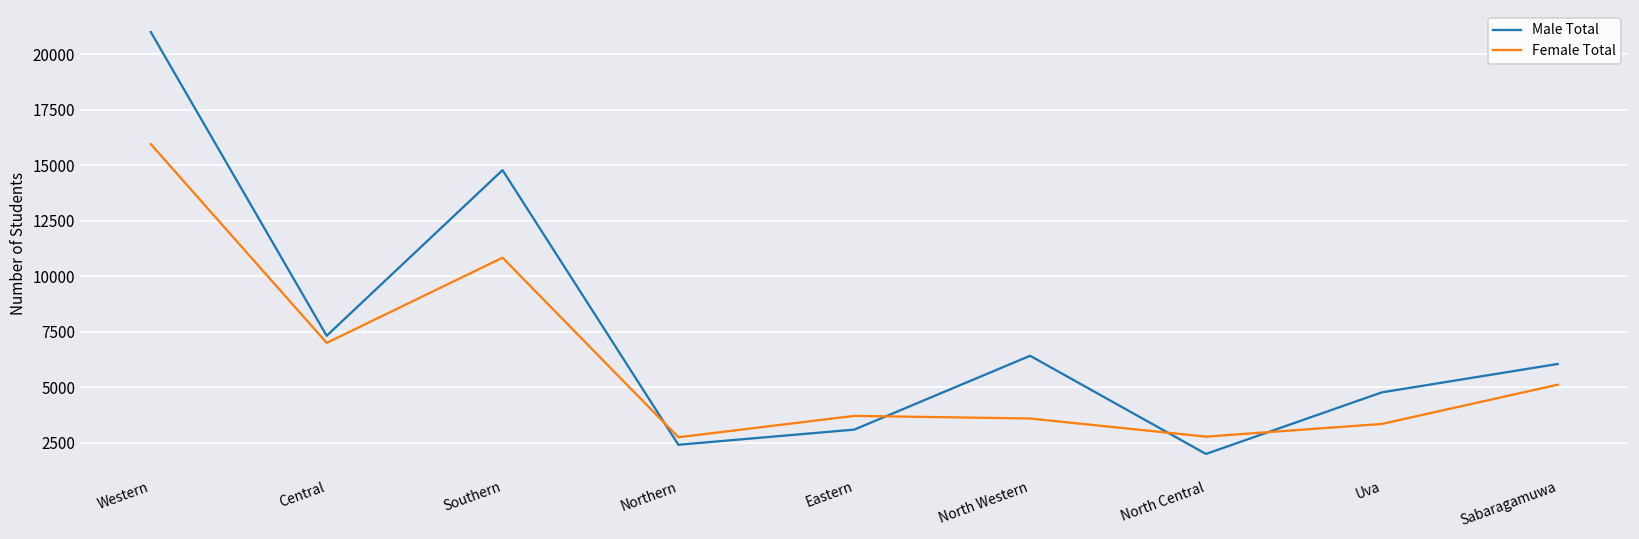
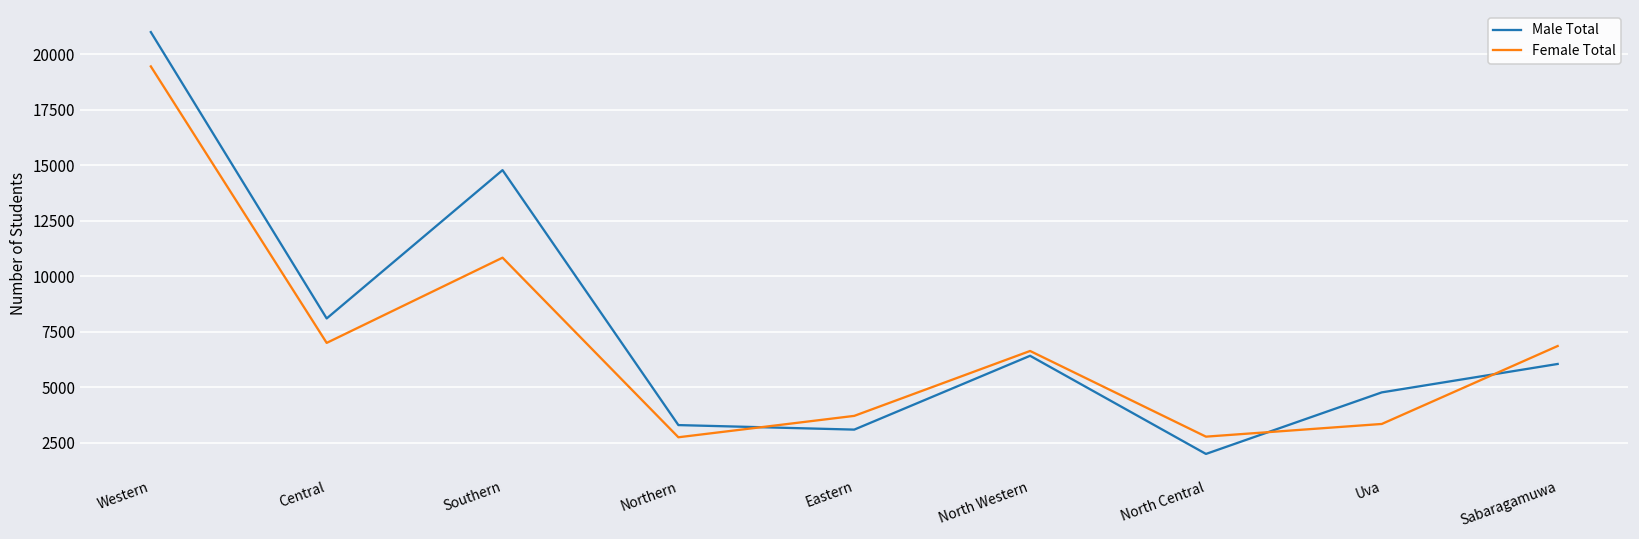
  {
    "Male Total": {
      "Western": 21000,
-     "Central": 7300,
+     "Central": 8100,
      "Southern": 14800,
-     "Northern": 2400,
+     "Northern": 3300,
      "Eastern": 3100,
      "North Western": 6400,
      "North Central": 2000,
      "Uva": 4800,
      "Sabaragamuwa": 6100
    },
    "Female Total": {
-     "Western": 16000,
+     "Western": 19500,
      "Central": 7000,
      "Southern": 10800,
      "Northern": 2700,
      "Eastern": 3700,
-     "North Western": 3600,
+     "North Western": 6600,
      "North Central": 2800,
      "Uva": 3300,
-     "Sabaragamuwa": 5100
+     "Sabaragamuwa": 6900
    }
  }
